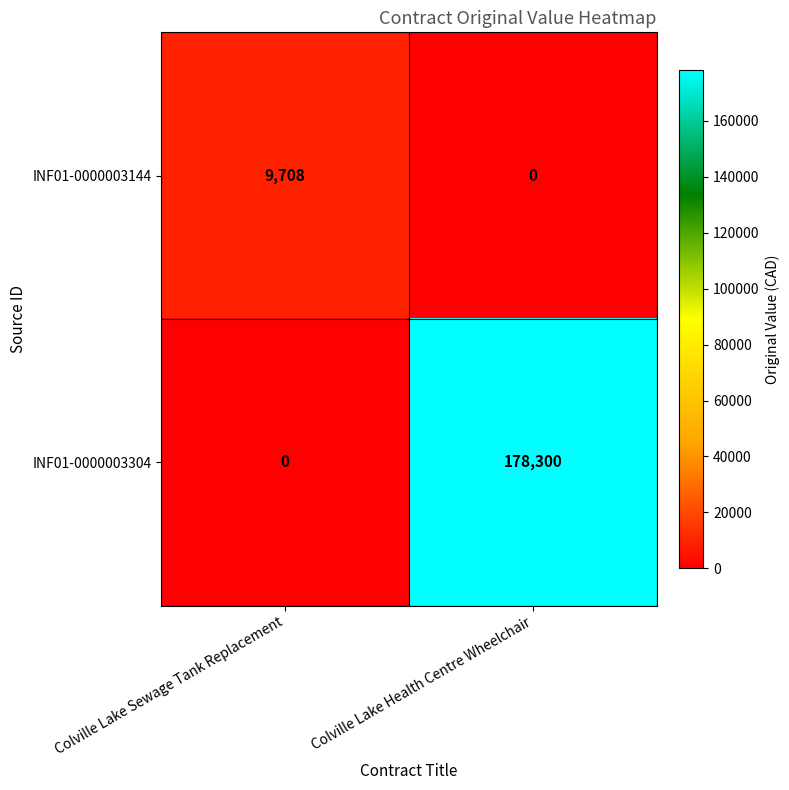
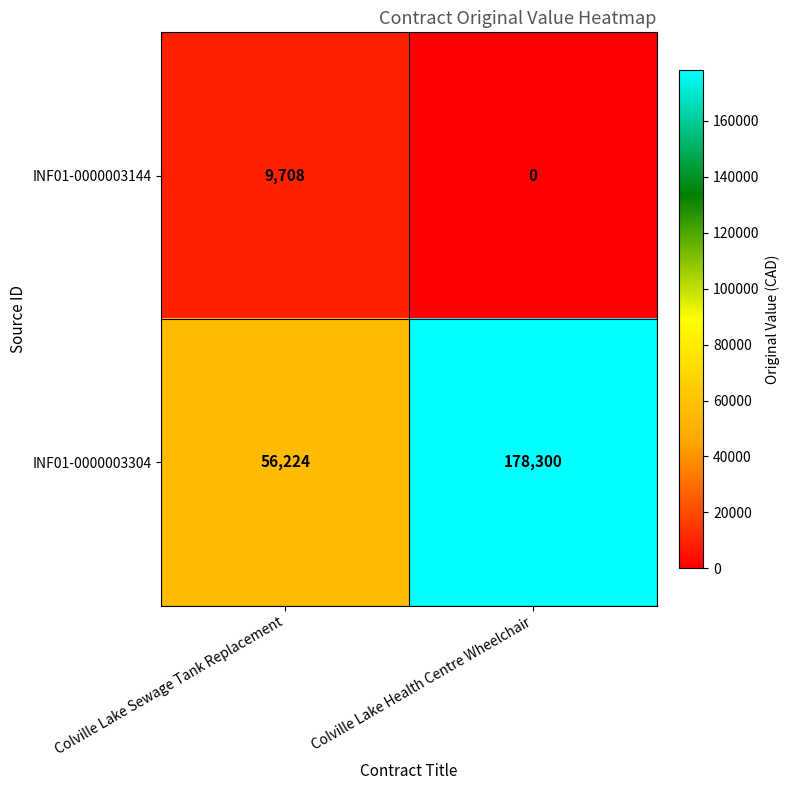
  {
    "INF01-0000003144": {
      "Colville Lake Sewage Tank Replacement": "9,708",
      "Colville Lake Health Centre Wheelchair": "0"
    },
    "INF01-0000003304": {
-     "Colville Lake Sewage Tank Replacement": "0",
+     "Colville Lake Sewage Tank Replacement": "56,224",
      "Colville Lake Health Centre Wheelchair": "178,300"
    }
  }
